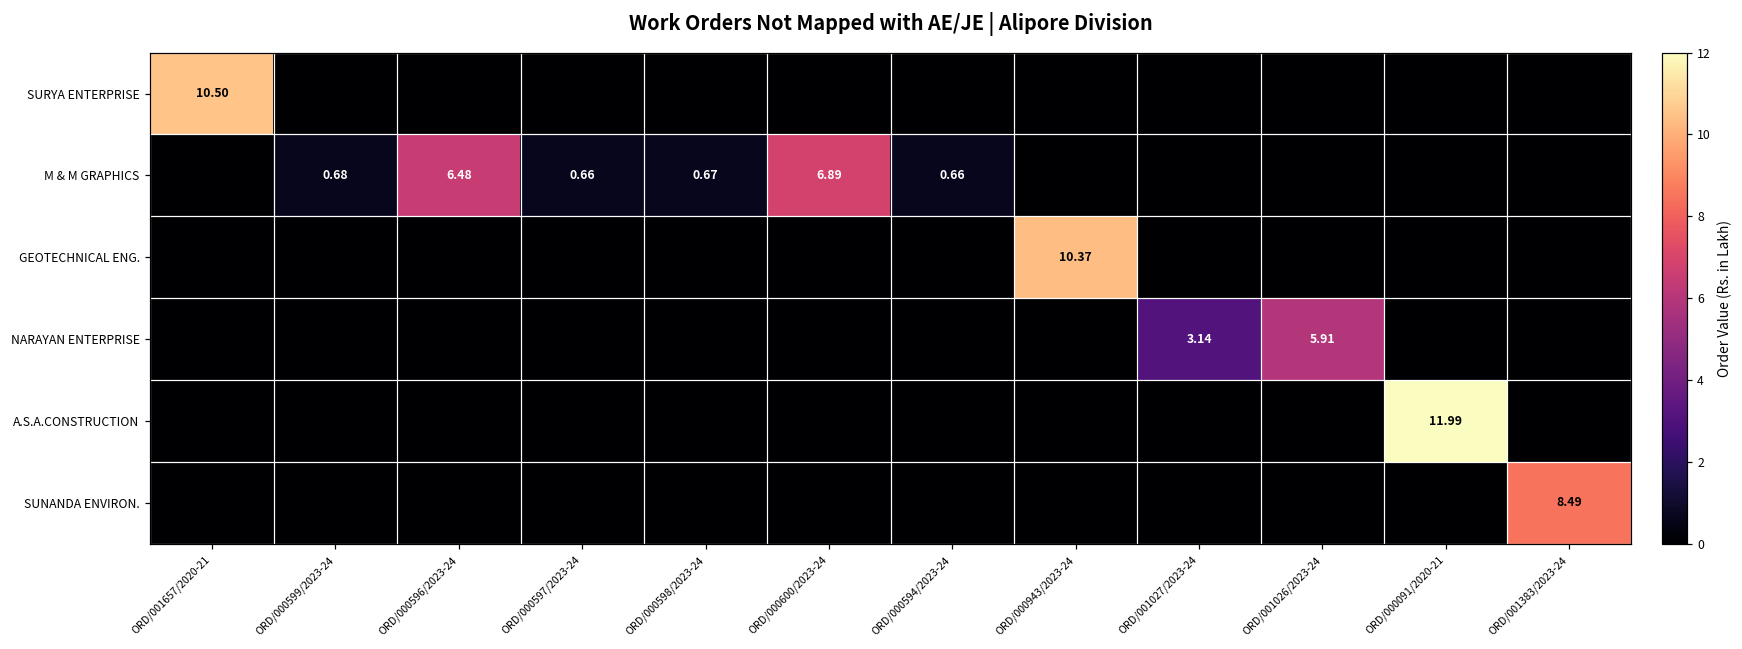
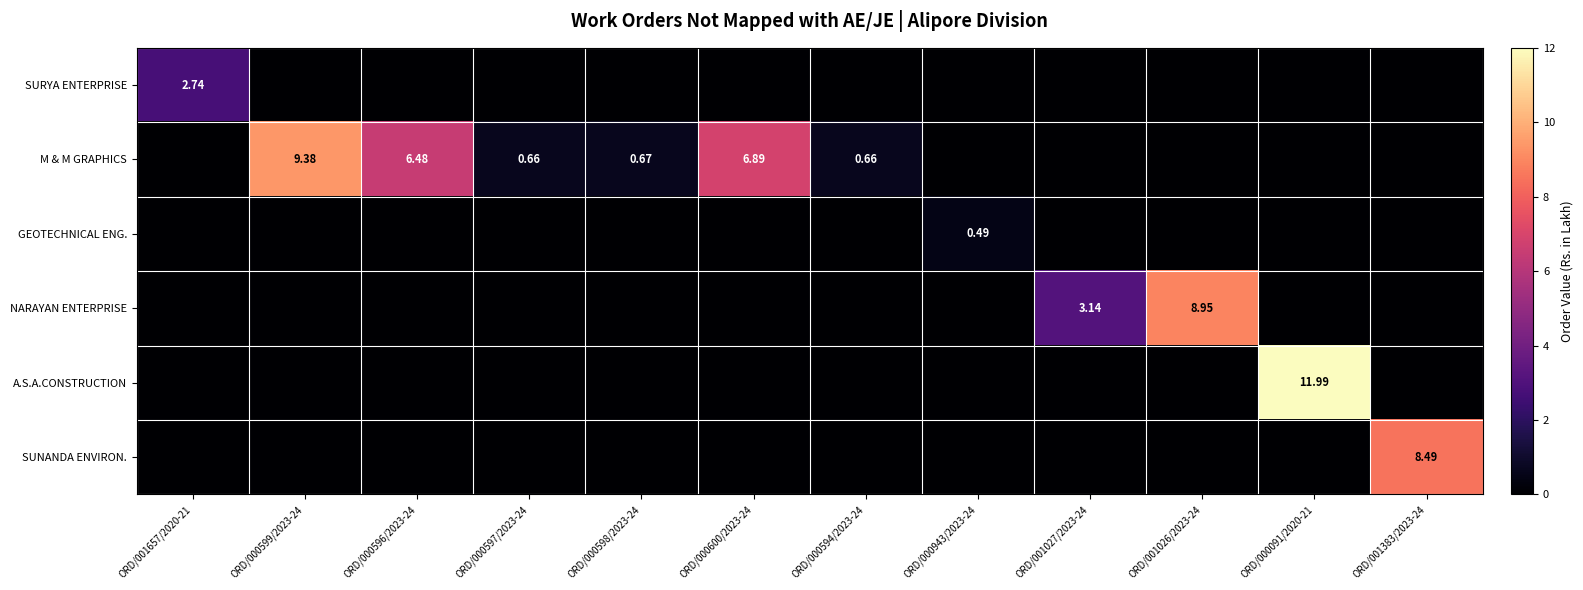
  {
    "SURYA ENTERPRISE": {
-     "ORD/001657/2020-21": 10.50
+     "ORD/001657/2020-21": 2.74
    },
    "M & M GRAPHICS": {
-     "ORD/000599/2023-24": 0.68,
+     "ORD/000599/2023-24": 9.38,
      "ORD/000596/2023-24": 6.48,
      "ORD/000597/2023-24": 0.66,
      "ORD/000598/2023-24": 0.67,
      "ORD/000600/2023-24": 6.89,
      "ORD/000594/2023-24": 0.66
    },
    "GEOTECHNICAL ENG.": {
-     "ORD/000943/2023-24": 10.37
+     "ORD/000943/2023-24": 0.49
    },
    "NARAYAN ENTERPRISE": {
      "ORD/001027/2023-24": 3.14,
-     "ORD/001026/2023-24": 5.91
+     "ORD/001026/2023-24": 8.95
    },
    "A.S.A.CONSTRUCTION": {
      "ORD/000091/2020-21": 11.99
    },
    "SUNANDA ENVIRON.": {
      "ORD/001383/2023-24": 8.49
    }
  }
